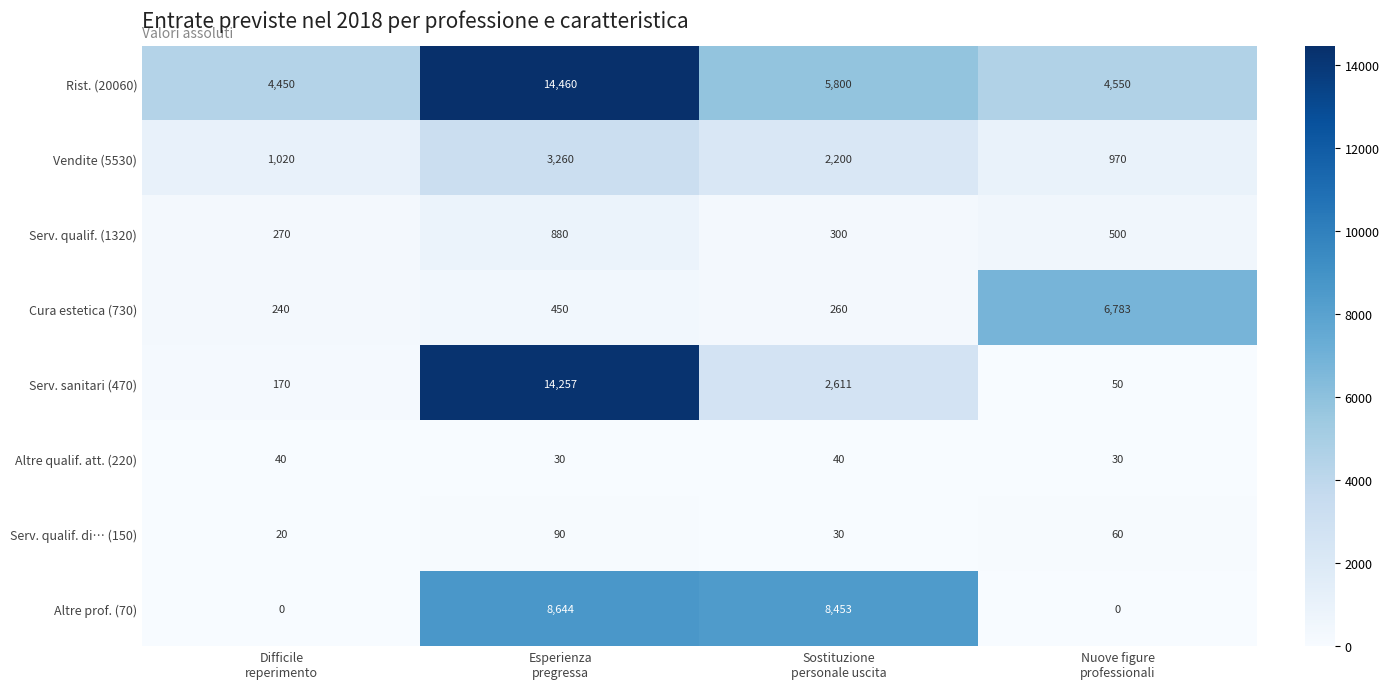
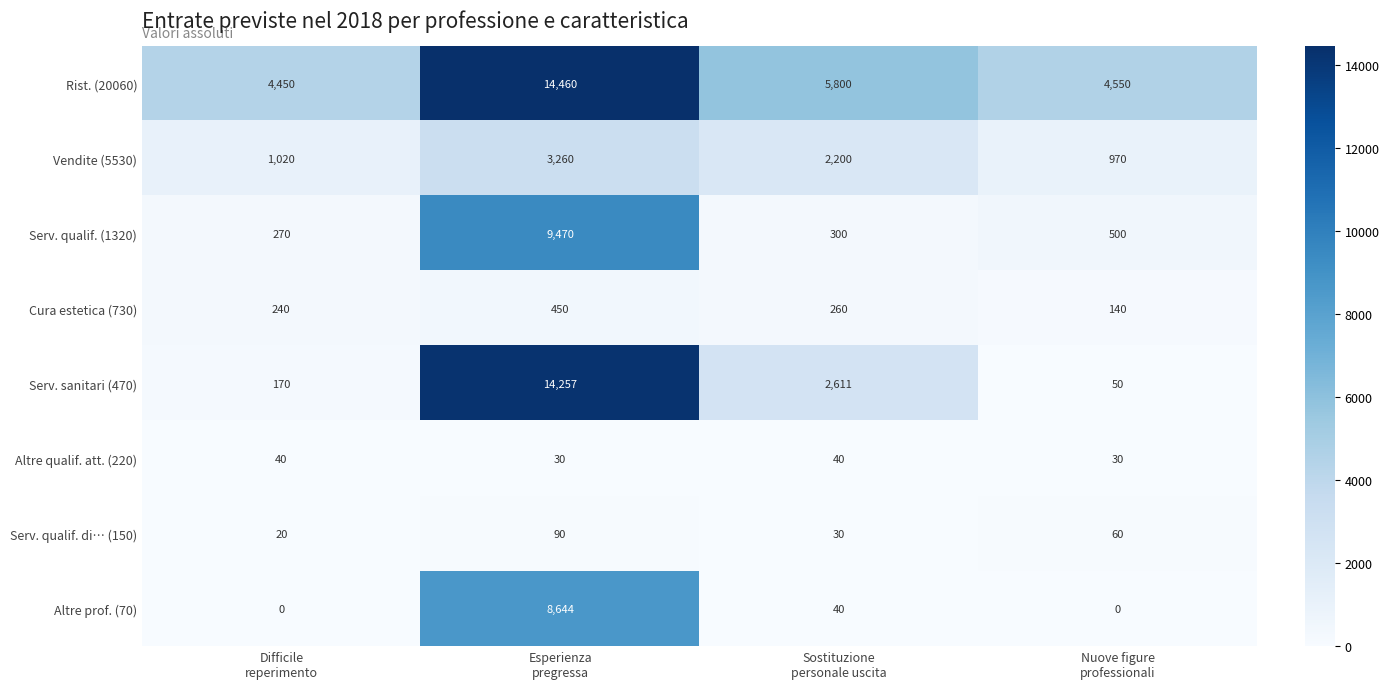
  {
    "Rist. (20060)": {
      "Difficile reperimento": "4,450",
      "Esperienza pregressa": "14,460",
      "Sostituzione personale uscita": "5,800",
      "Nuove figure professionali": "4,550"
    },
    "Vendite (5530)": {
      "Difficile reperimento": "1,020",
      "Esperienza pregressa": "3,260",
      "Sostituzione personale uscita": "2,200",
      "Nuove figure professionali": "970"
    },
    "Serv. qualif. (1320)": {
      "Difficile reperimento": "270",
-     "Esperienza pregressa": "880",
+     "Esperienza pregressa": "9,470",
      "Sostituzione personale uscita": "300",
      "Nuove figure professionali": "500"
    },
    "Cura estetica (730)": {
      "Difficile reperimento": "240",
      "Esperienza pregressa": "450",
      "Sostituzione personale uscita": "260",
-     "Nuove figure professionali": "6,783"
+     "Nuove figure professionali": "140"
    },
    "Serv. sanitari (470)": {
      "Difficile reperimento": "170",
      "Esperienza pregressa": "14,257",
      "Sostituzione personale uscita": "2,611",
      "Nuove figure professionali": "50"
    },
    "Altre qualif. att. (220)": {
      "Difficile reperimento": "40",
      "Esperienza pregressa": "30",
      "Sostituzione personale uscita": "40",
      "Nuove figure professionali": "30"
    },
    "Serv. qualif. di… (150)": {
      "Difficile reperimento": "20",
      "Esperienza pregressa": "90",
      "Sostituzione personale uscita": "30",
      "Nuove figure professionali": "60"
    },
    "Altre prof. (70)": {
      "Difficile reperimento": "0",
      "Esperienza pregressa": "8,644",
-     "Sostituzione personale uscita": "8,453",
+     "Sostituzione personale uscita": "40",
      "Nuove figure professionali": "0"
    }
  }
